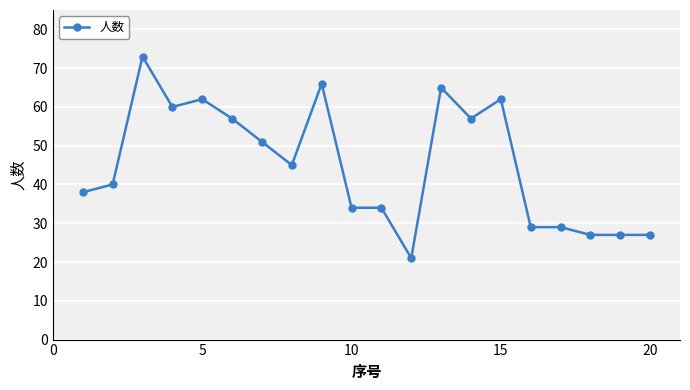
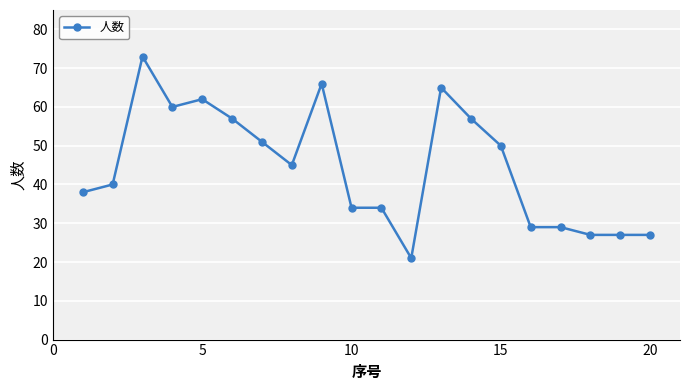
  {
    "5": 62,
    "10": 34,
-   "15": 62,
+   "15": 50,
    "20": 27
  }
